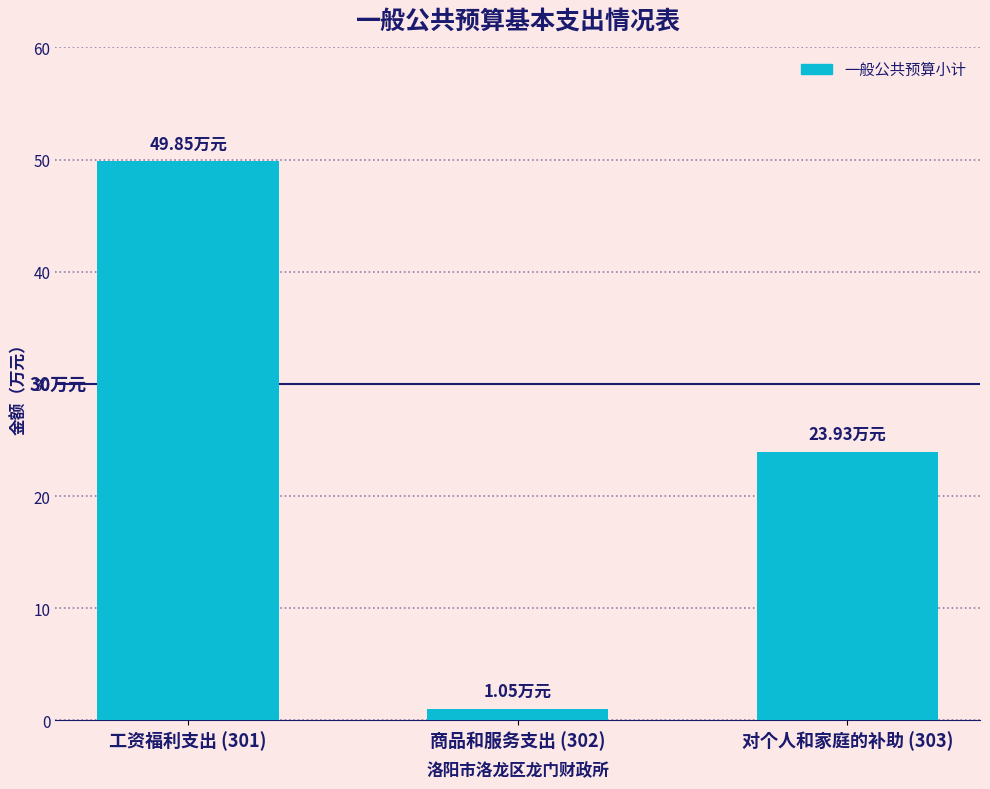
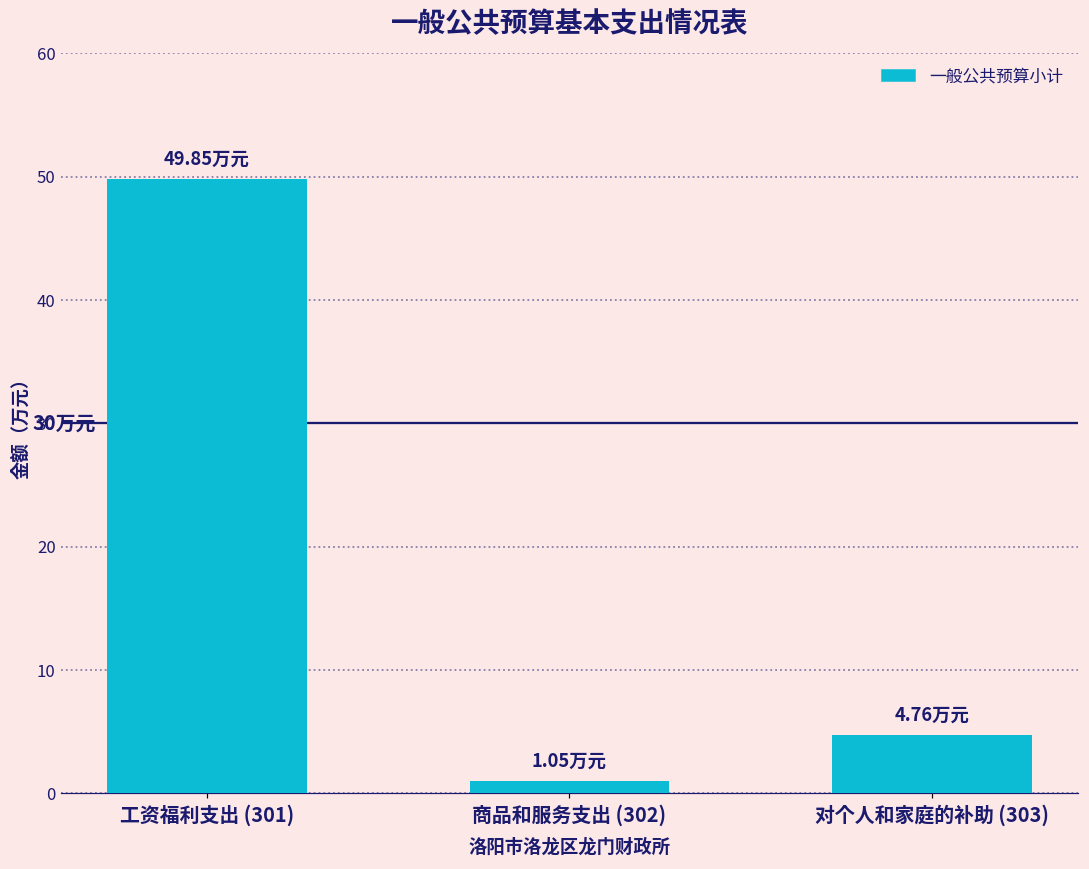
  {
    "工资福利支出 (301)": 49.85,
    "商品和服务支出 (302)": 1.05,
-   "对个人和家庭的补助 (303)": 23.93
+   "对个人和家庭的补助 (303)": 4.76
  }
